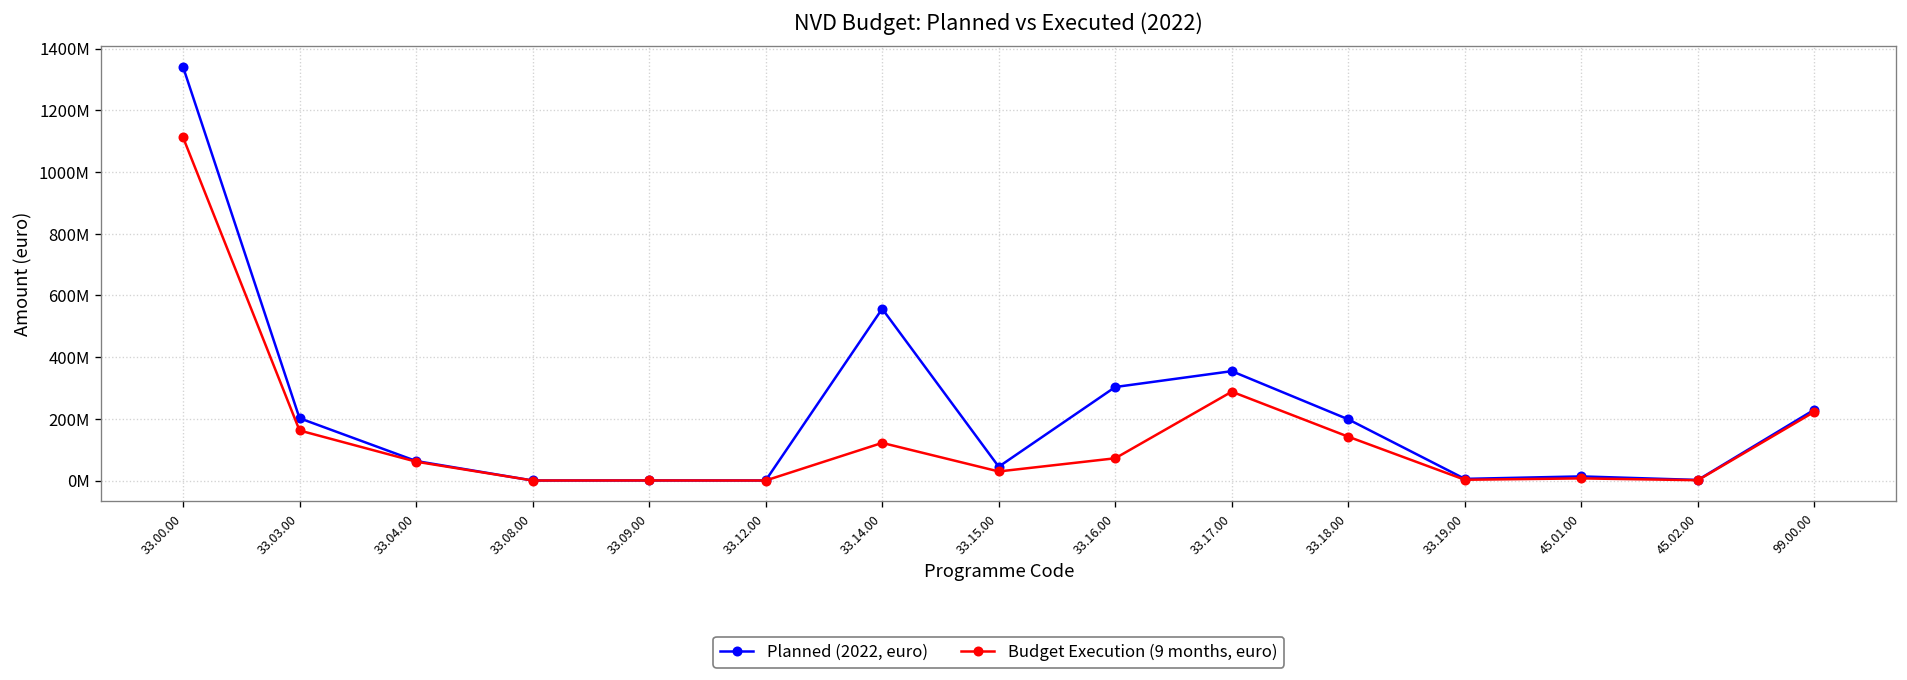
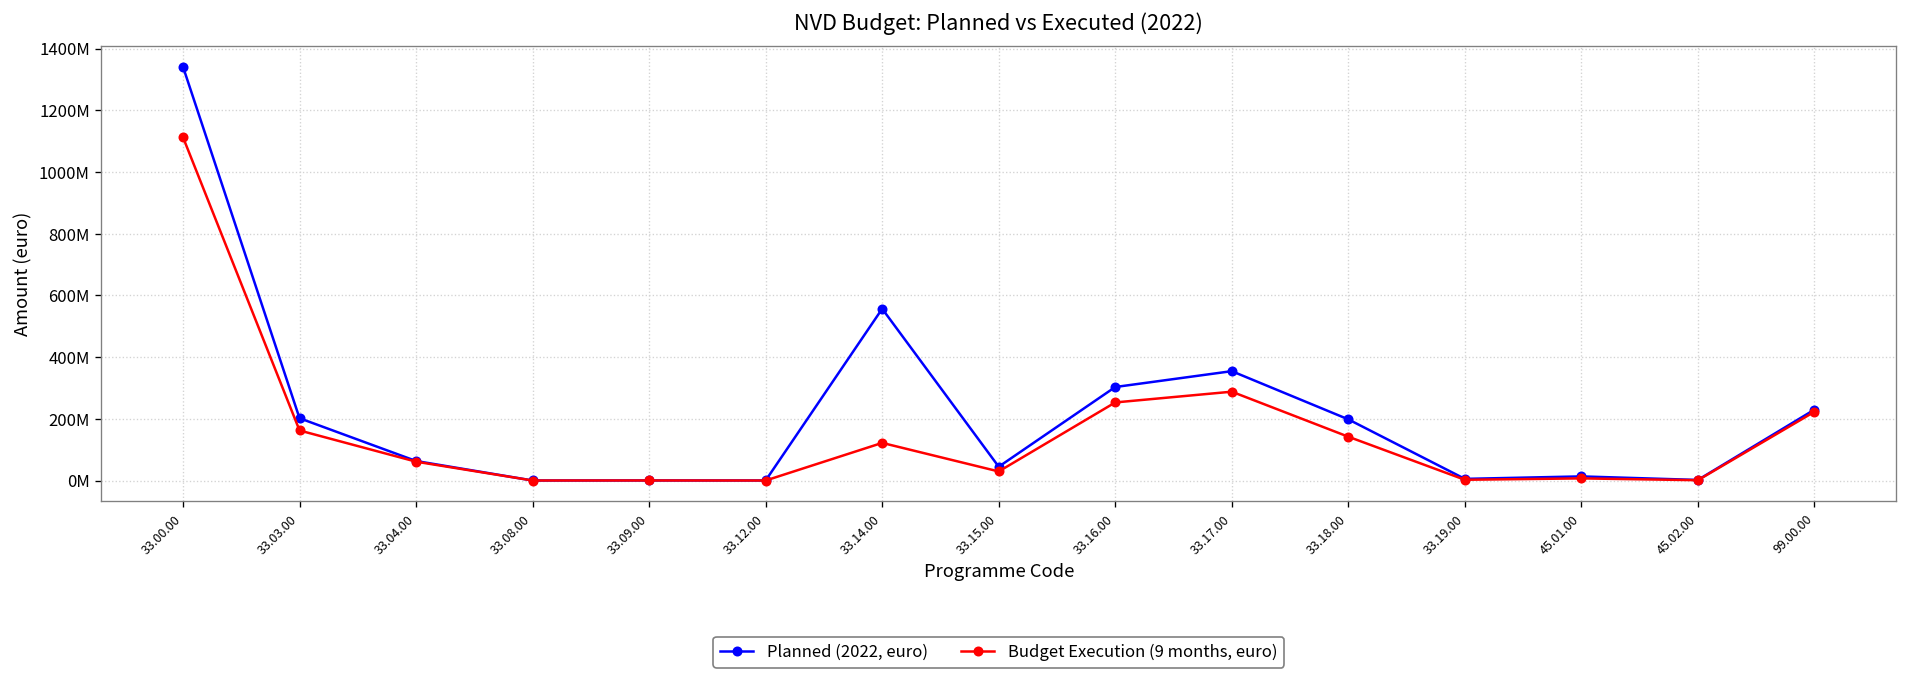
  {
    "Planned (2022, euro)": {
      "33.00.00": 1340000000,
      "33.03.00": 200000000,
      "33.14.00": 560000000,
      "33.15.00": 40000000,
      "33.16.00": 300000000,
      "33.17.00": 350000000,
      "33.18.00": 200000000
    },
    "Budget Execution (9 months, euro)": {
      "33.00.00": 1110000000,
      "33.03.00": 160000000,
      "33.14.00": 120000000,
      "33.15.00": 30000000,
-     "33.16.00": 70000000,
+     "33.16.00": 250000000,
      "33.17.00": 290000000,
      "33.18.00": 140000000
    }
  }
